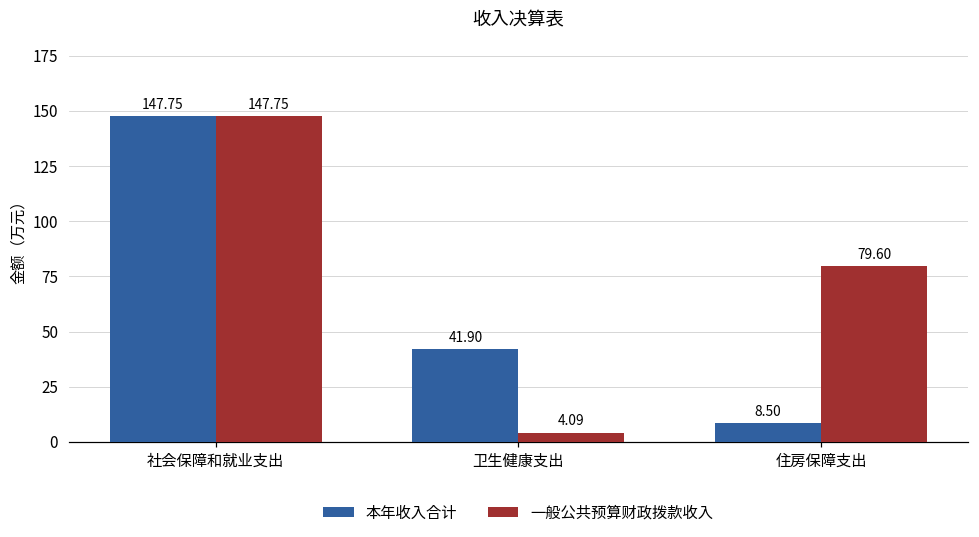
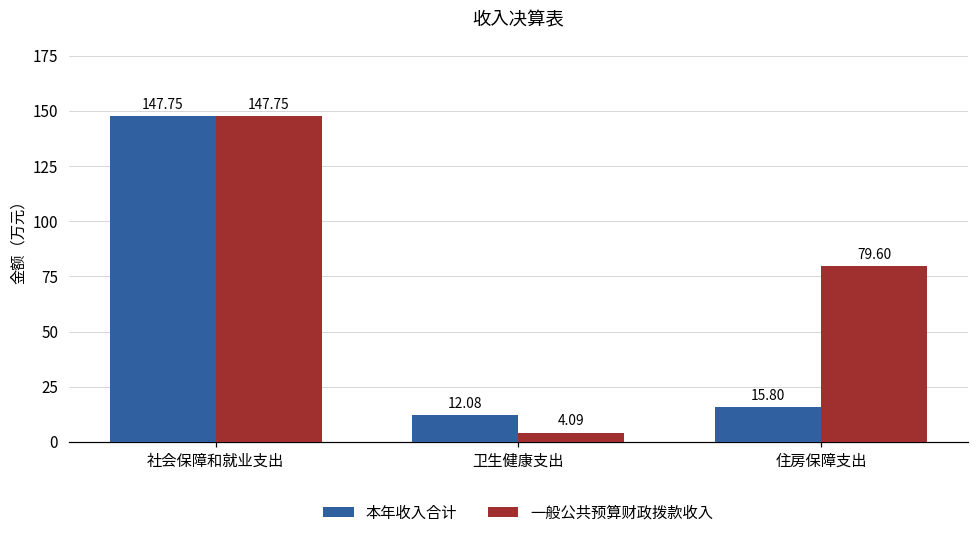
  {
    "本年收入合计": {
      "社会保障和就业支出": 147.75,
-     "卫生健康支出": 41.90,
-     "住房保障支出": 8.50
+     "卫生健康支出": 12.08,
+     "住房保障支出": 15.80
    },
    "一般公共预算财政拨款收入": {
      "社会保障和就业支出": 147.75,
      "卫生健康支出": 4.09,
      "住房保障支出": 79.60
    }
  }
